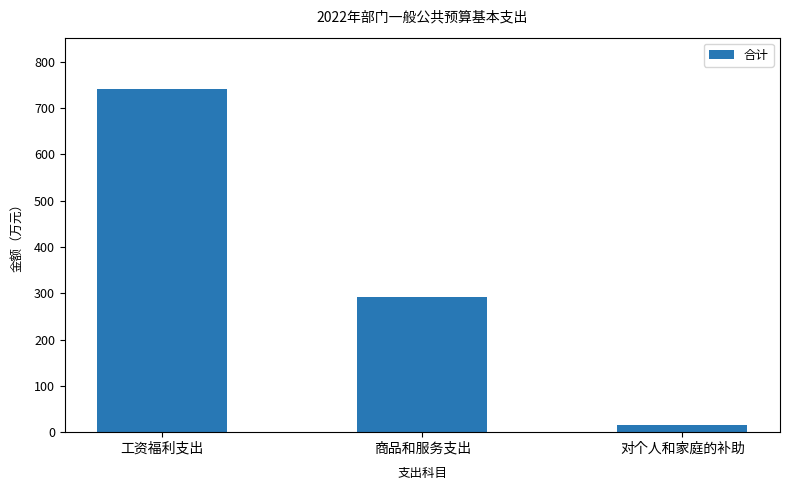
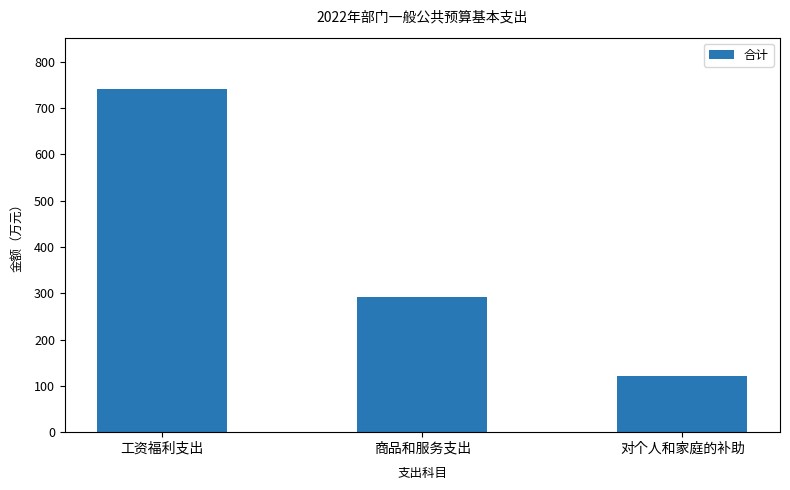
  {
    "工资福利支出": 740,
    "商品和服务支出": 290,
-   "对个人和家庭的补助": 20
+   "对个人和家庭的补助": 120
  }
